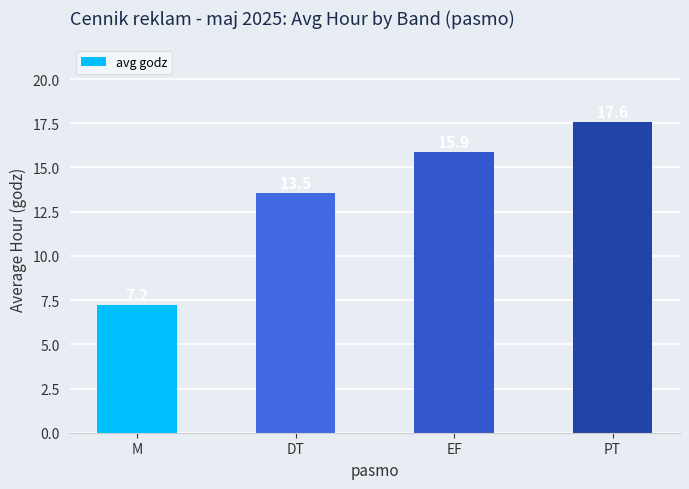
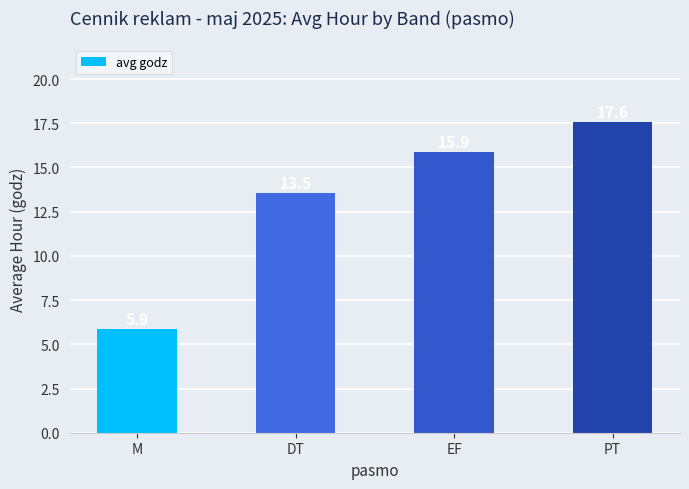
  {
-   "M": 7.3,
+   "M": 5.9,
    "DT": 13.5,
    "EF": 15.9,
    "PT": 17.6
  }
